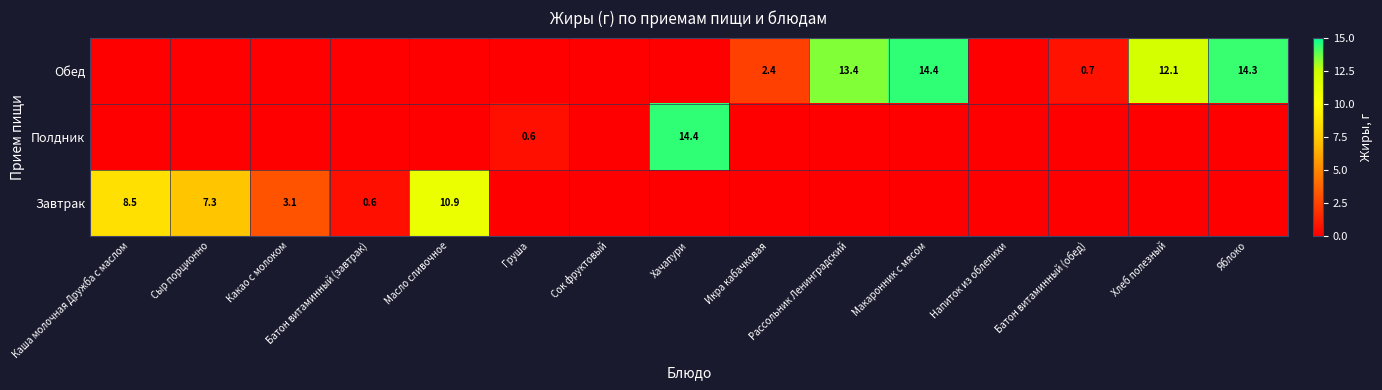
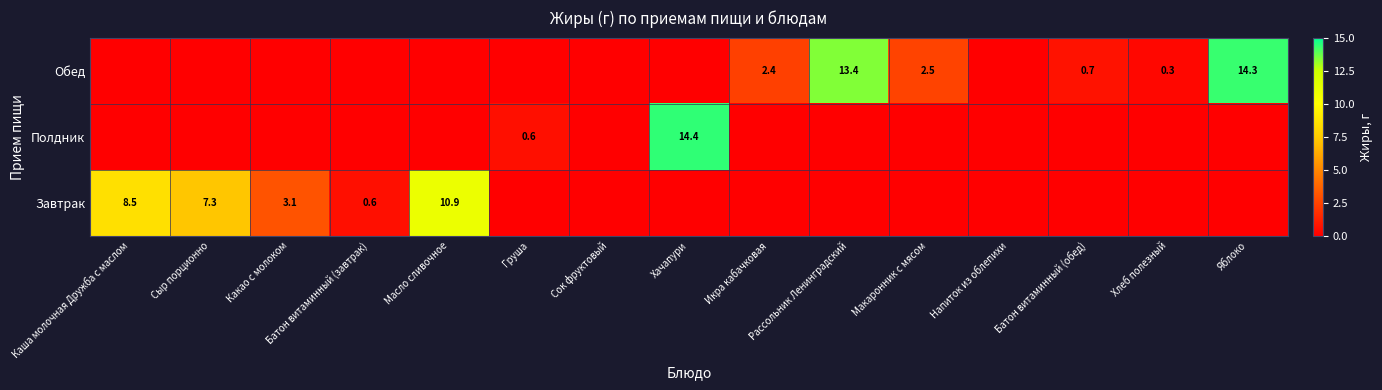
  {
    "Обед": {
      "Икра кабачковая": 2.4,
      "Рассольник Ленинградский": 13.4,
-     "Макаронник с мясом": 14.4,
+     "Макаронник с мясом": 2.5,
      "Батон витаминный (обед)": 0.7,
-     "Хлеб полезный": 12.1,
+     "Хлеб полезный": 0.3,
      "Яблоко": 14.3
    },
    "Полдник": {
      "Груша": 0.6,
      "Хачапури": 14.4
    },
    "Завтрак": {
      "Каша молочная Дружба с маслом": 8.5,
      "Сыр порционно": 7.3,
      "Какао с молоком": 3.1,
      "Батон витаминный (завтрак)": 0.6,
      "Масло сливочное": 10.9
    }
  }
